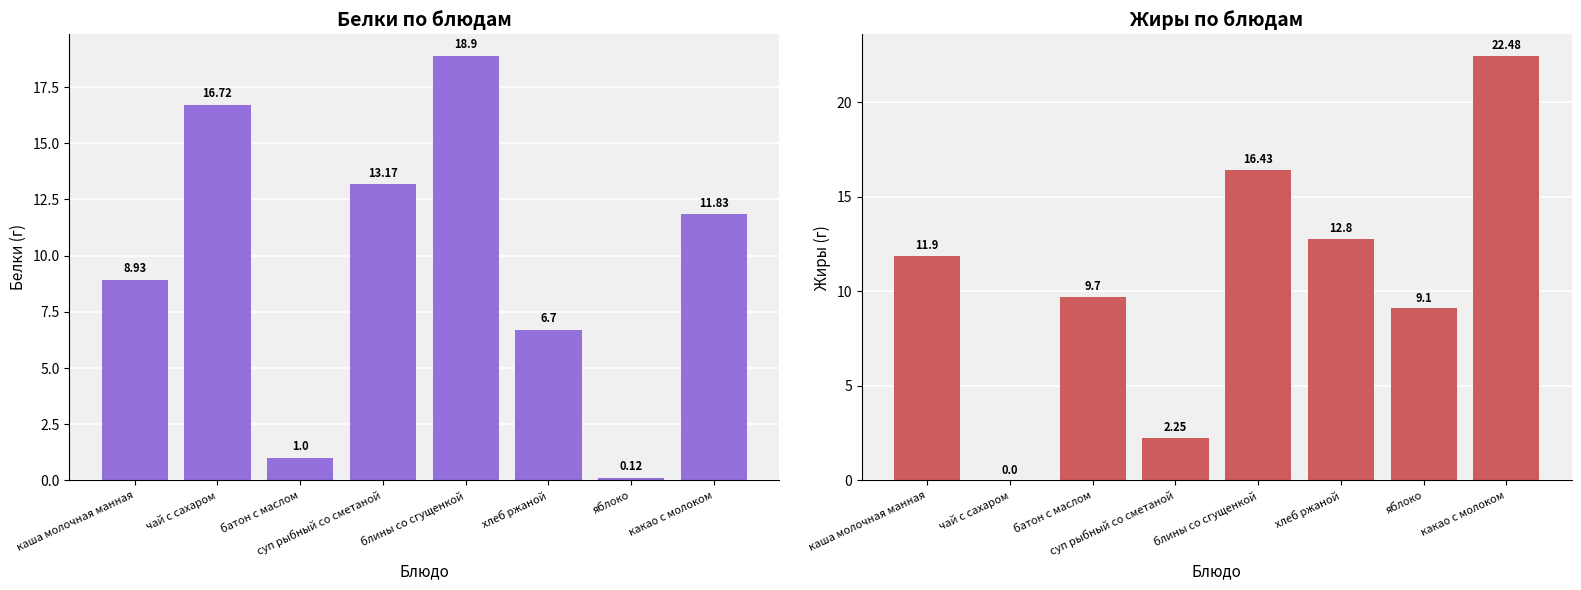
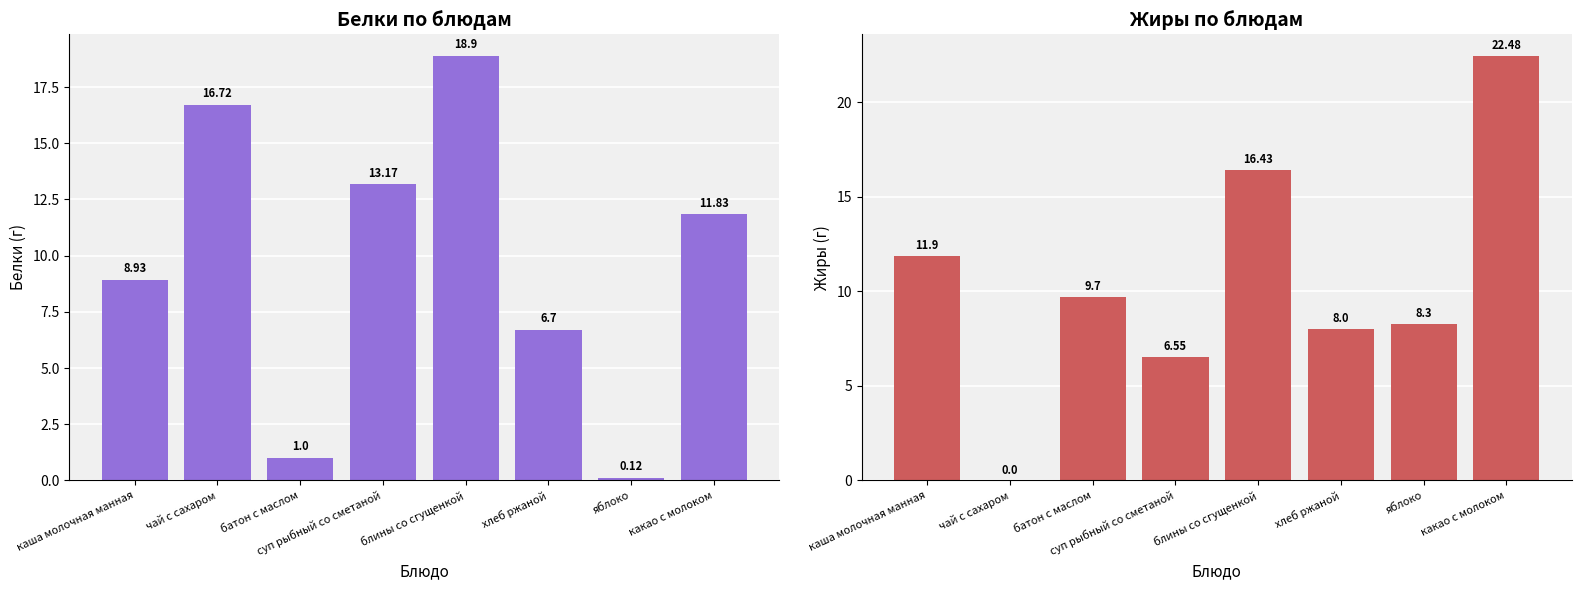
  {
    "Белки по блюдам": {
      "каша молочная манная": 8.93,
      "чай с сахаром": 16.72,
      "батон с маслом": 1.0,
      "суп рыбный со сметаной": 13.17,
      "блины со сгущенкой": 18.9,
      "хлеб ржаной": 6.7,
      "яблоко": 0.12,
      "какао с молоком": 11.83
    },
    "Жиры по блюдам": {
      "каша молочная манная": 11.9,
      "чай с сахаром": 0.0,
      "батон с маслом": 9.7,
-     "суп рыбный со сметаной": 2.25,
+     "суп рыбный со сметаной": 6.55,
      "блины со сгущенкой": 16.43,
-     "хлеб ржаной": 12.8,
-     "яблоко": 9.1,
+     "хлеб ржаной": 8.0,
+     "яблоко": 8.3,
      "какао с молоком": 22.48
    }
  }
